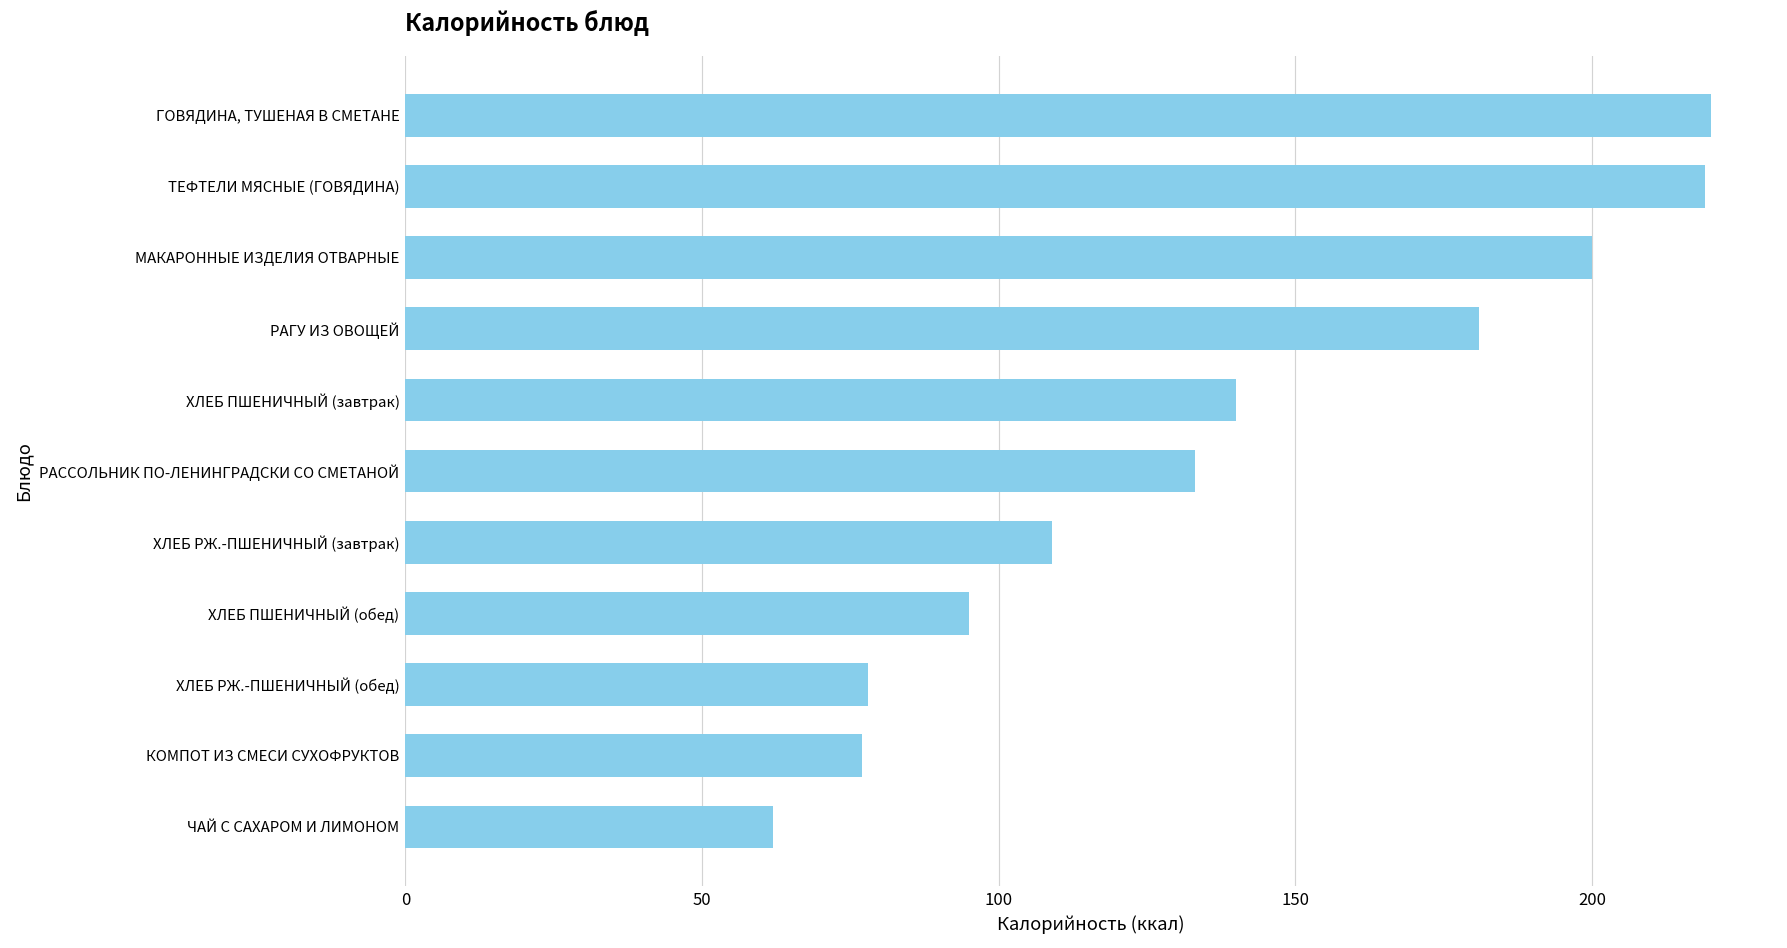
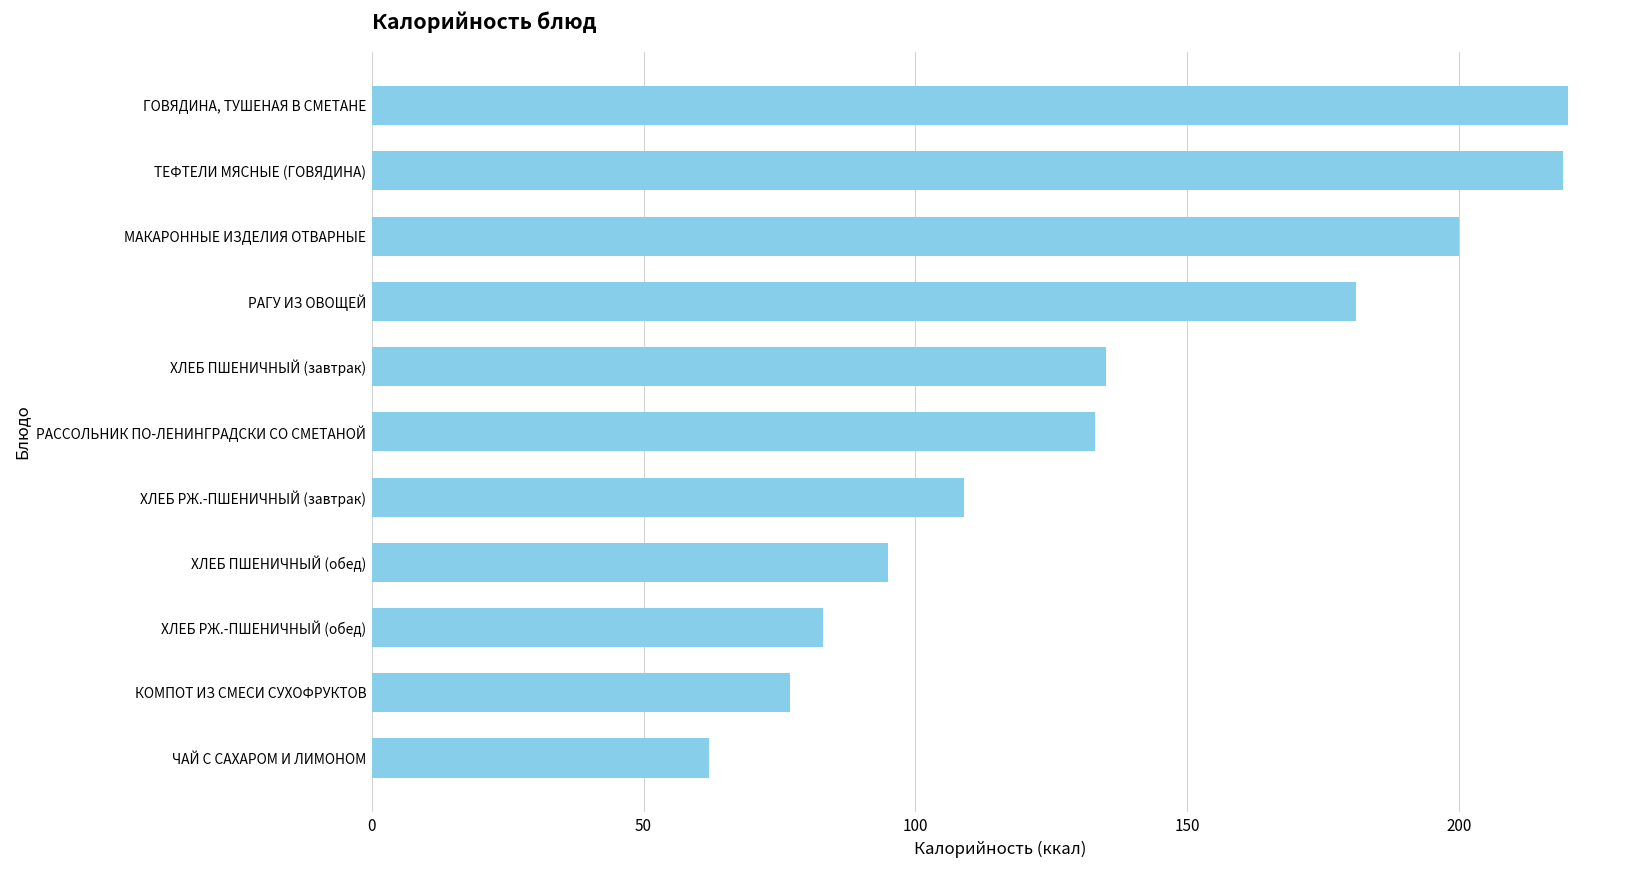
  {
    "ГОВЯДИНА, ТУШЕНАЯ В СМЕТАНЕ": 220,
    "ТЕФТЕЛИ МЯСНЫЕ (ГОВЯДИНА)": 219,
    "МАКАРОННЫЕ ИЗДЕЛИЯ ОТВАРНЫЕ": 200,
    "РАГУ ИЗ ОВОЩЕЙ": 181,
-   "ХЛЕБ ПШЕНИЧНЫЙ (завтрак)": 140,
+   "ХЛЕБ ПШЕНИЧНЫЙ (завтрак)": 135,
    "РАССОЛЬНИК ПО-ЛЕНИНГРАДСКИ СО СМЕТАНОЙ": 133,
    "ХЛЕБ РЖ.-ПШЕНИЧНЫЙ (завтрак)": 109,
    "ХЛЕБ ПШЕНИЧНЫЙ (обед)": 95,
-   "ХЛЕБ РЖ.-ПШЕНИЧНЫЙ (обед)": 78,
+   "ХЛЕБ РЖ.-ПШЕНИЧНЫЙ (обед)": 83,
    "КОМПОТ ИЗ СМЕСИ СУХОФРУКТОВ": 77,
    "ЧАЙ С САХАРОМ И ЛИМОНОМ": 62
  }
